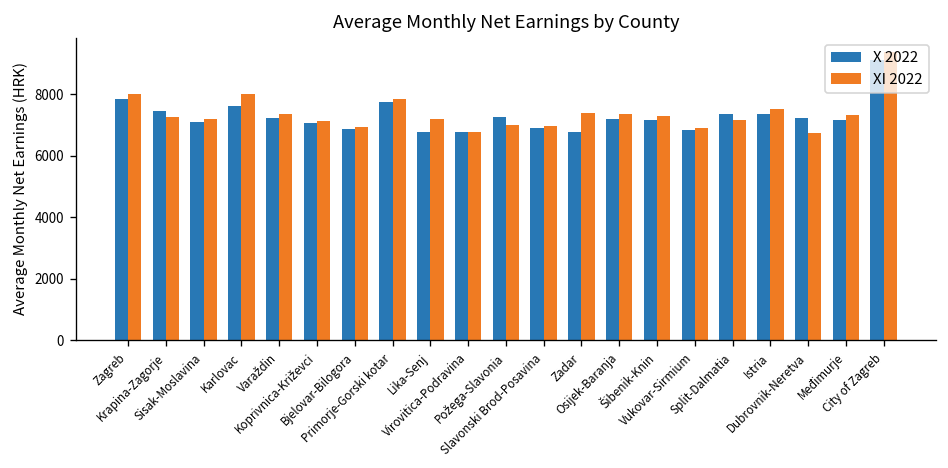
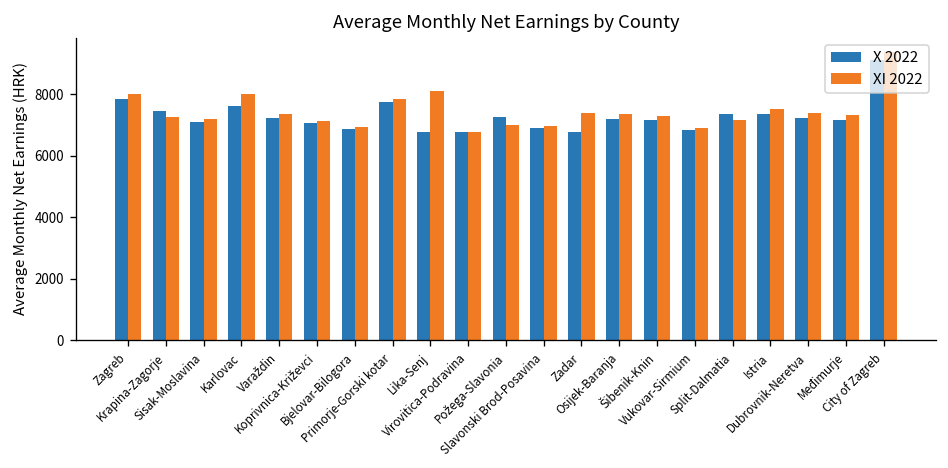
  {
    "X 2022": {
      "Zagreb": 7800,
      "Krapina-Zagorje": 7500,
      "Sisak-Moslavina": 7100,
      "Karlovac": 7600,
      "Varaždin": 7200,
      "Koprivnica-Križevci": 7100,
      "Bjelovar-Bilogora": 6900,
      "Primorje-Gorski kotar": 7700,
      "Lika-Senj": 6800,
      "Virovitica-Podravina": 6800,
      "Požega-Slavonia": 7300,
      "Slavonski Brod-Posavina": 6900,
      "Zadar": 6800,
      "Osijek-Baranja": 7200,
      "Šibenik-Knin": 7100,
      "Vukovar-Sirmium": 6800,
      "Split-Dalmatia": 7400,
      "Istria": 7400,
      "Dubrovnik-Neretva": 7200,
      "Međimurje": 7200
    },
    "XI 2022": {
      "Zagreb": 8000,
      "Krapina-Zagorje": 7300,
      "Sisak-Moslavina": 7200,
      "Karlovac": 8000,
      "Varaždin": 7400,
      "Koprivnica-Križevci": 7100,
      "Bjelovar-Bilogora": 6900,
      "Primorje-Gorski kotar": 7900,
-     "Lika-Senj": 7200,
+     "Lika-Senj": 8100,
      "Virovitica-Podravina": 6800,
      "Požega-Slavonia": 7000,
      "Slavonski Brod-Posavina": 7000,
      "Zadar": 7400,
      "Osijek-Baranja": 7300,
      "Šibenik-Knin": 7300,
      "Vukovar-Sirmium": 6900,
      "Split-Dalmatia": 7200,
      "Istria": 7500,
-     "Dubrovnik-Neretva": 6700,
+     "Dubrovnik-Neretva": 7400,
      "Međimurje": 7300
    }
  }
